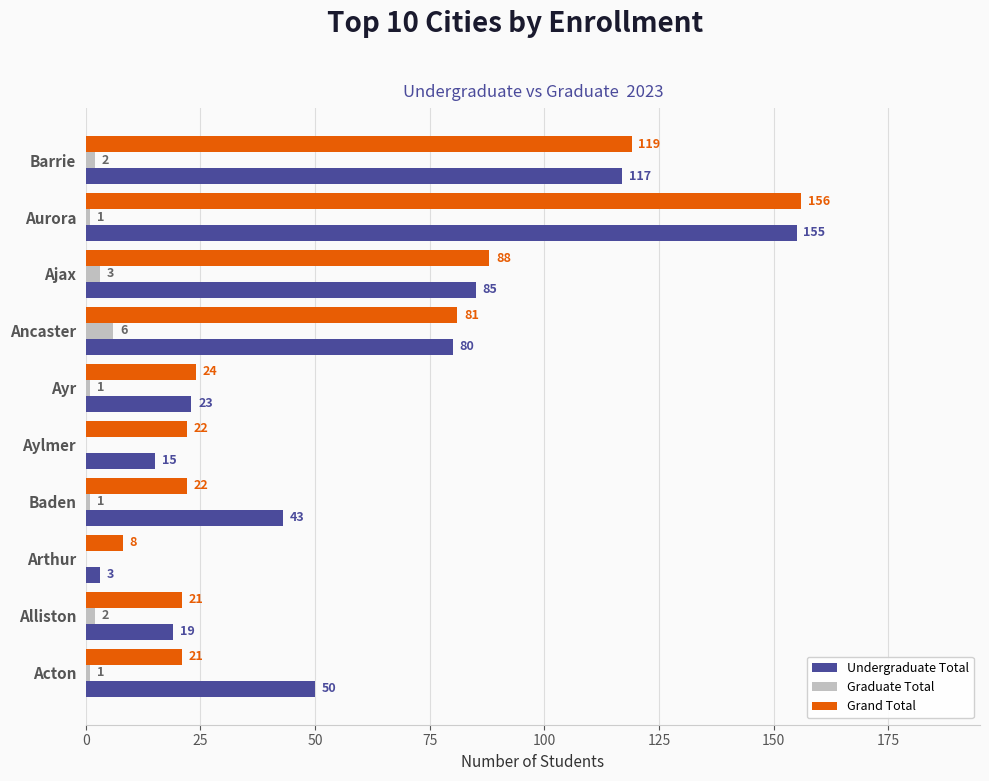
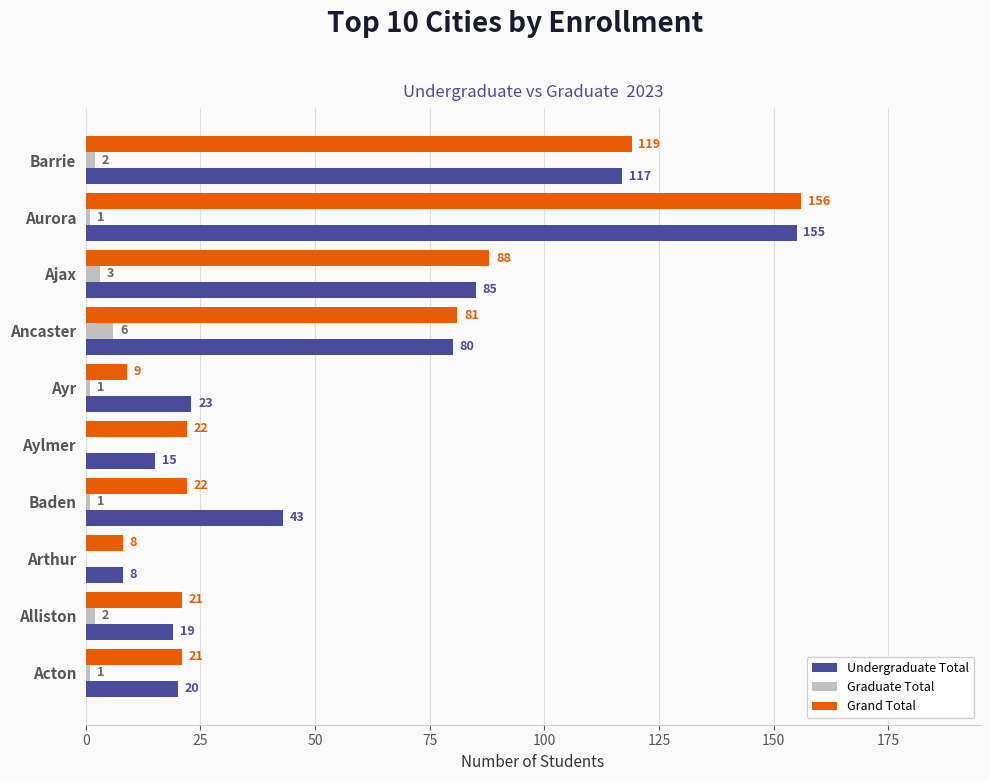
  {
    "Undergraduate Total": {
      "Barrie": 117,
      "Aurora": 155,
      "Ajax": 85,
      "Ancaster": 80,
      "Ayr": 23,
      "Aylmer": 15,
      "Baden": 43,
-     "Arthur": 3,
+     "Arthur": 8,
      "Alliston": 19,
-     "Acton": 50
+     "Acton": 20
    },
    "Graduate Total": {
      "Barrie": 2,
      "Aurora": 1,
      "Ajax": 3,
      "Ancaster": 6,
      "Ayr": 1,
      "Baden": 1,
      "Alliston": 2,
      "Acton": 1
    },
    "Grand Total": {
      "Barrie": 119,
      "Aurora": 156,
      "Ajax": 88,
      "Ancaster": 81,
-     "Ayr": 24,
+     "Ayr": 9,
      "Aylmer": 22,
      "Baden": 22,
      "Arthur": 8,
      "Alliston": 21,
      "Acton": 21
    }
  }
